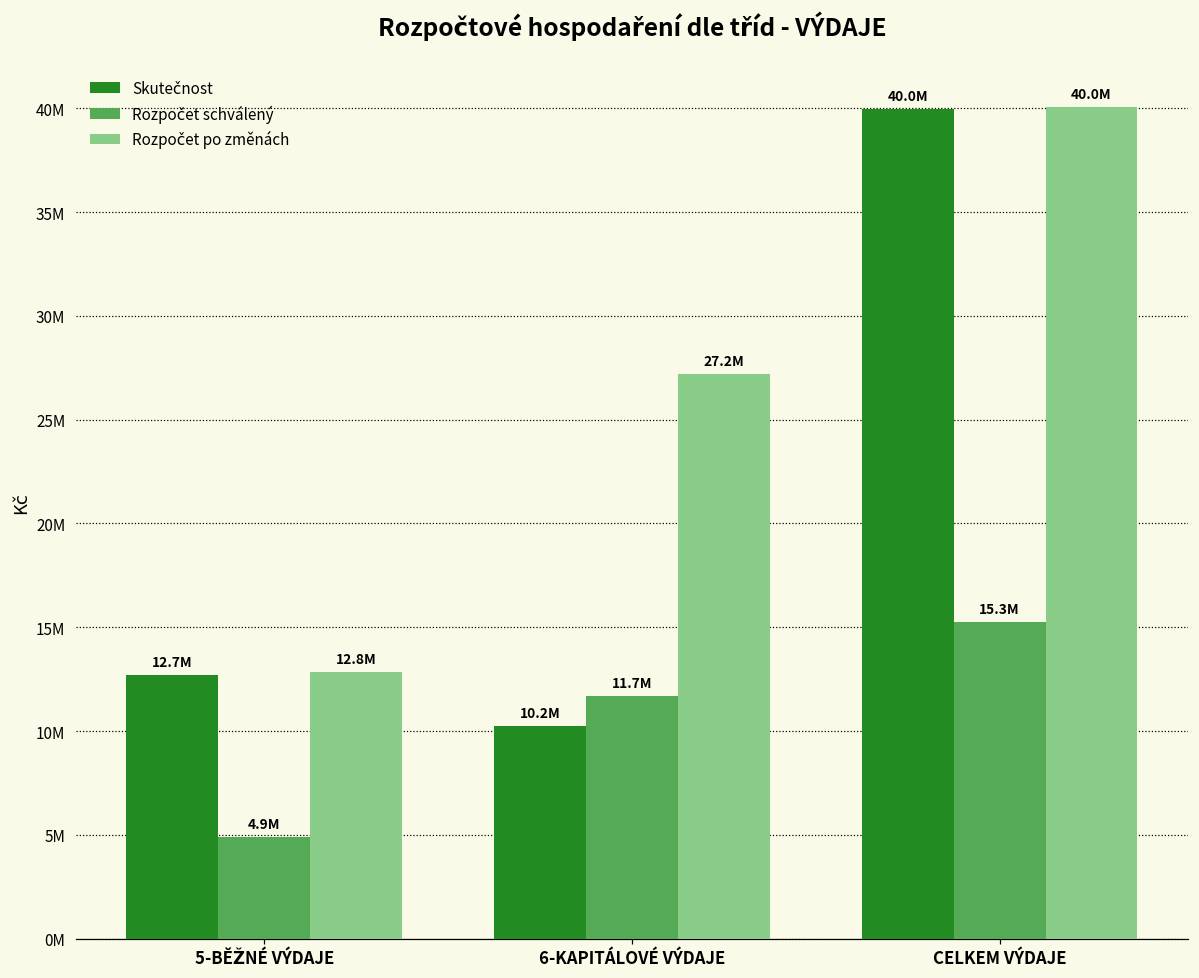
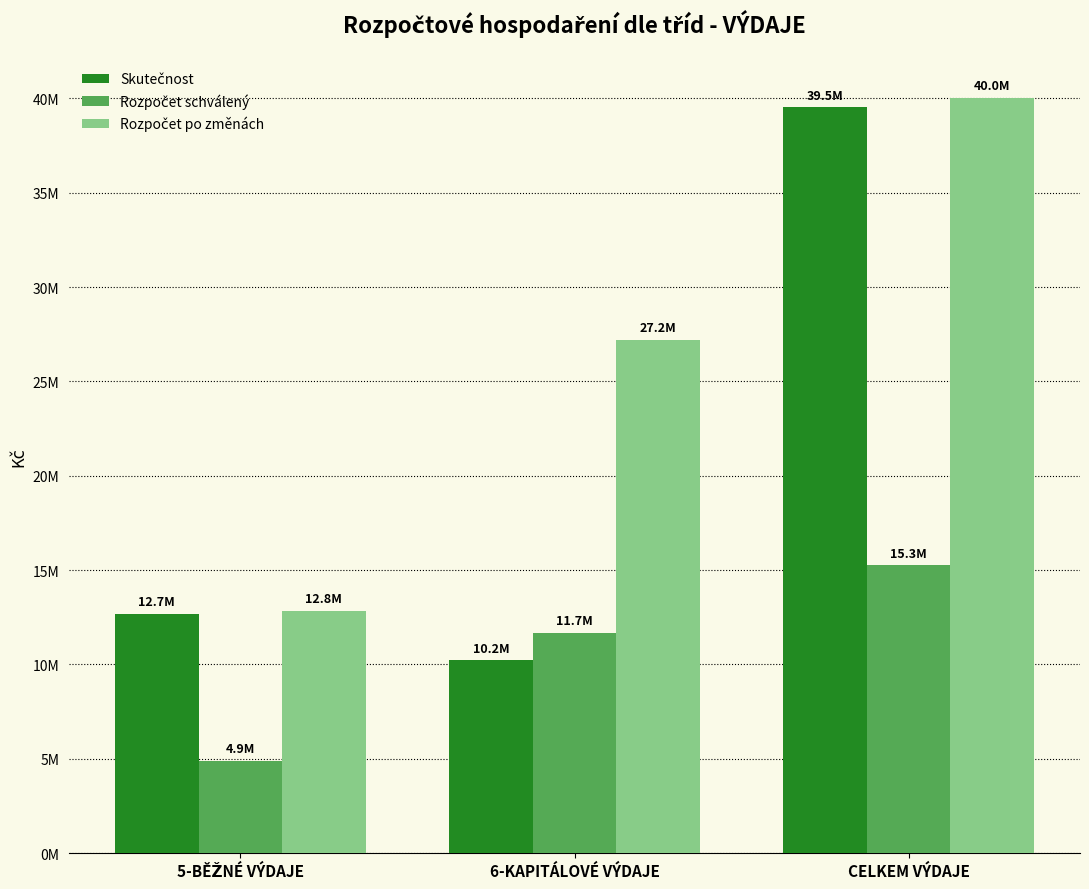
  {
    "Skutečnost": {
      "5-BĚŽNÉ VÝDAJE": "12.7M",
      "6-KAPITÁLOVÉ VÝDAJE": "10.2M",
-     "CELKEM VÝDAJE": "40.0M"
+     "CELKEM VÝDAJE": "39.5M"
    },
    "Rozpočet schválený": {
      "5-BĚŽNÉ VÝDAJE": "4.9M",
      "6-KAPITÁLOVÉ VÝDAJE": "11.7M",
      "CELKEM VÝDAJE": "15.3M"
    },
    "Rozpočet po změnách": {
      "5-BĚŽNÉ VÝDAJE": "12.8M",
      "6-KAPITÁLOVÉ VÝDAJE": "27.2M",
      "CELKEM VÝDAJE": "40.0M"
    }
  }
